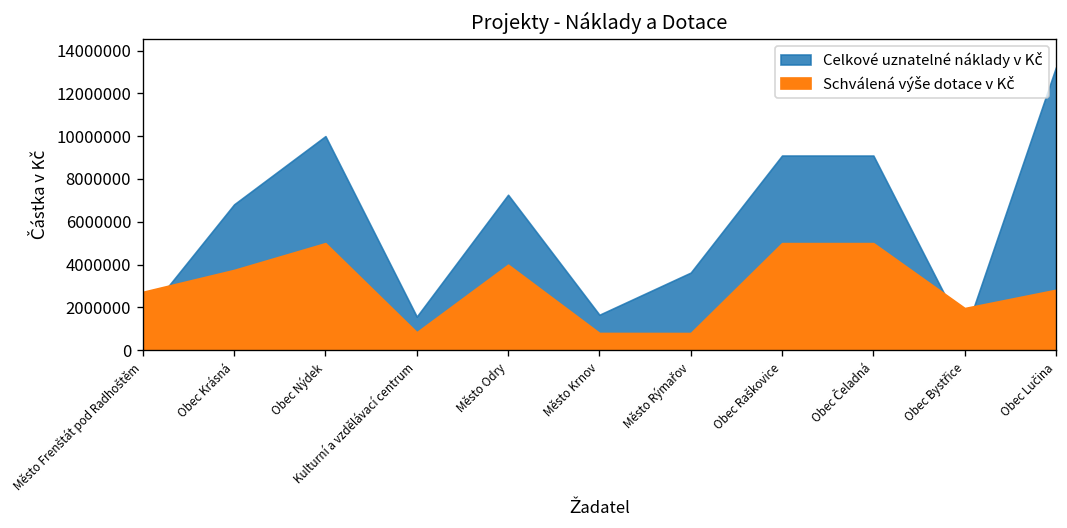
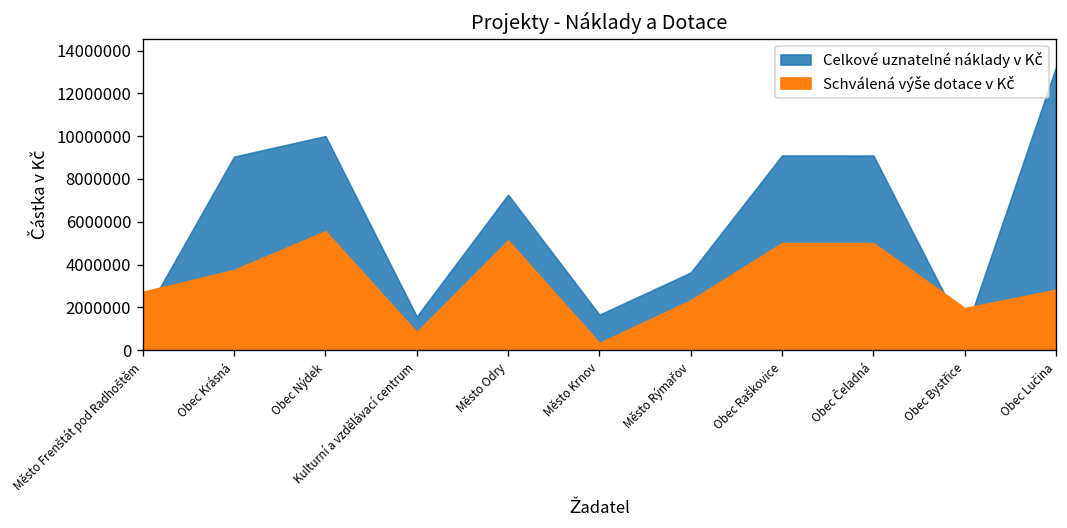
  {
    "Celkové uznatelné náklady v Kč": {
-     "Obec Krásná": 6800000,
+     "Obec Krásná": 9000000,
      "Obec Nýdek": 10000000,
      "Kulturní a vzdělávací centrum": 1600000,
      "Město Odry": 7300000,
      "Město Krnov": 1700000,
      "Město Rýmařov": 3600000,
      "Obec Raškovice": 9100000,
      "Obec Čeladná": 9100000,
      "Obec Lučina": 13200000
    },
    "Schválená výše dotace v Kč": {
      "Město Frenštát pod Radhoštěm": 2700000,
      "Obec Krásná": 3700000,
-     "Obec Nýdek": 5000000,
+     "Obec Nýdek": 5600000,
      "Kulturní a vzdělávací centrum": 800000,
-     "Město Odry": 4000000,
-     "Město Krnov": 800000,
-     "Město Rýmařov": 800000,
+     "Město Odry": 5100000,
+     "Město Krnov": 300000,
+     "Město Rýmařov": 2300000,
      "Obec Raškovice": 5000000,
      "Obec Čeladná": 5000000,
      "Obec Bystřice": 2000000,
      "Obec Lučina": 2800000
    }
  }
